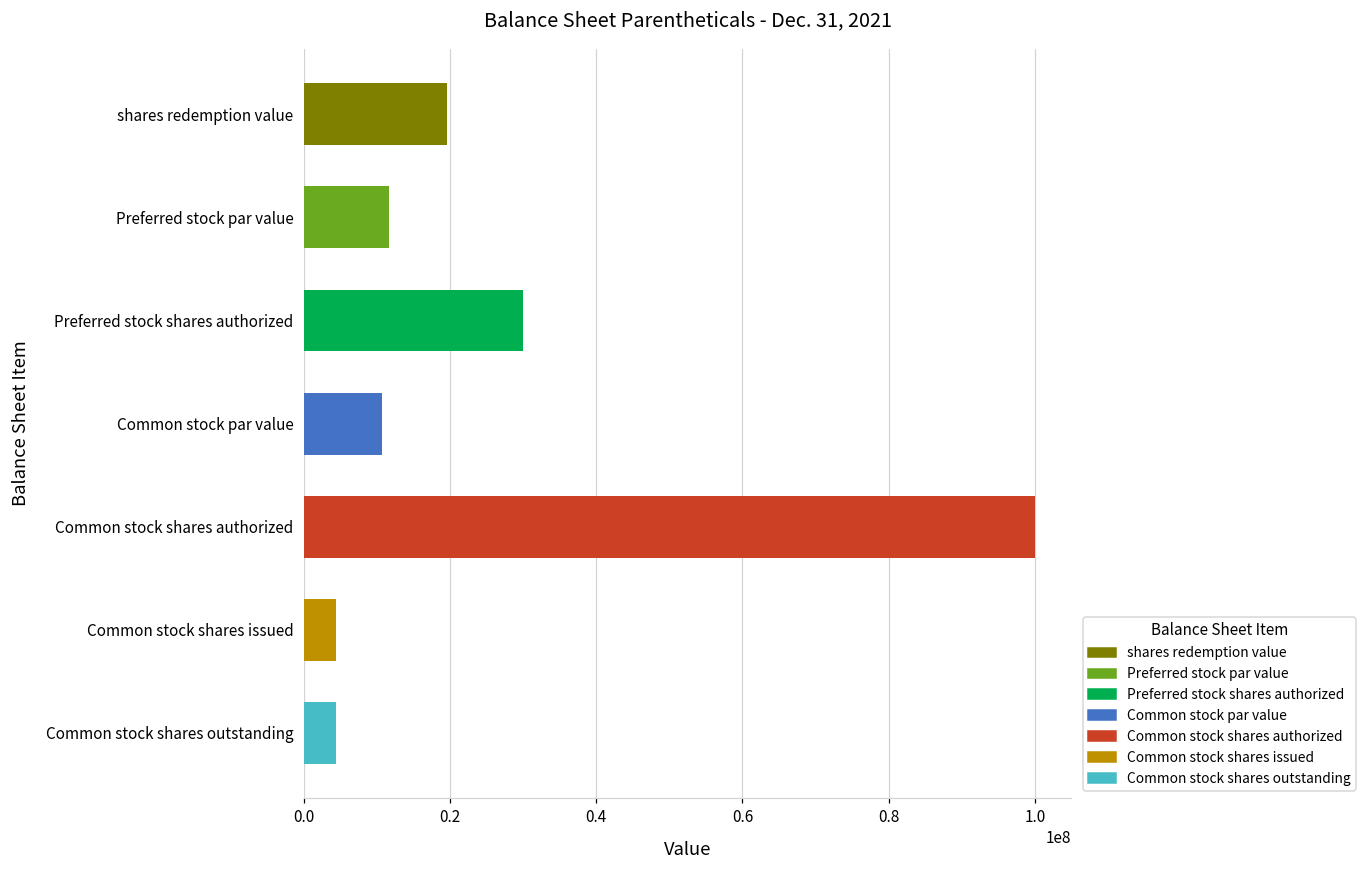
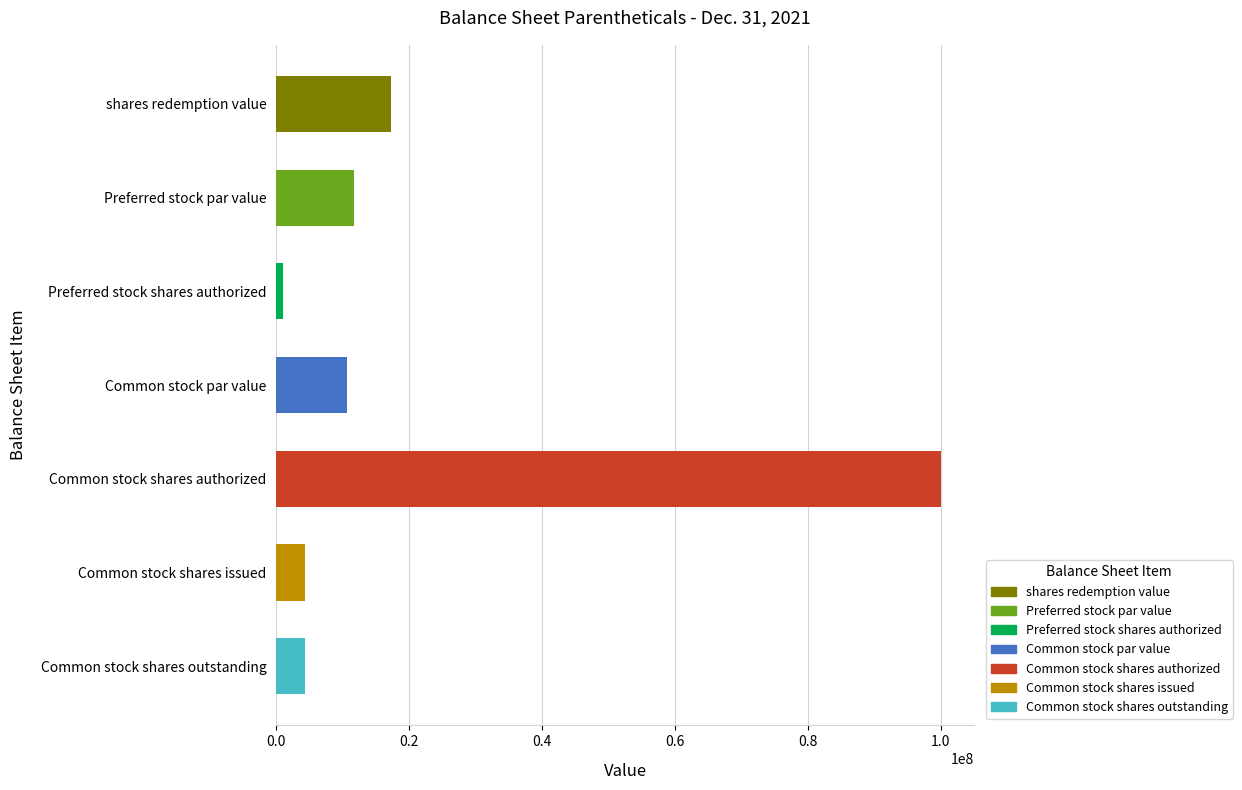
  {
-   "shares redemption value": 20000000,
+   "shares redemption value": 17000000,
    "Preferred stock par value": 12000000,
-   "Preferred stock shares authorized": 30000000,
+   "Preferred stock shares authorized": 1000000,
    "Common stock par value": 11000000,
    "Common stock shares authorized": 100000000,
    "Common stock shares issued": 4000000,
    "Common stock shares outstanding": 4000000
  }
